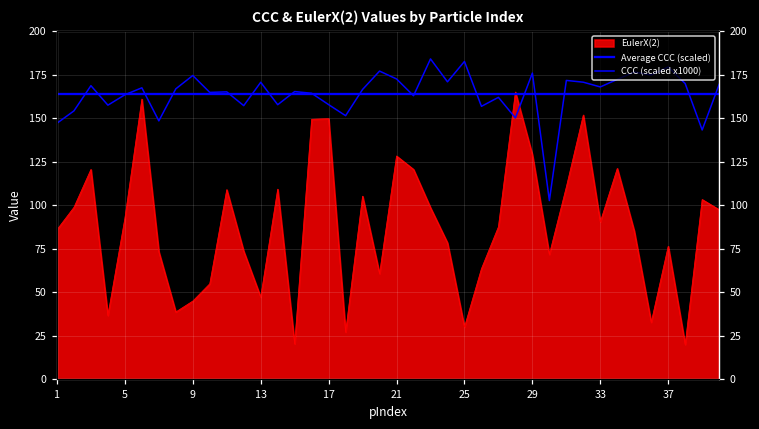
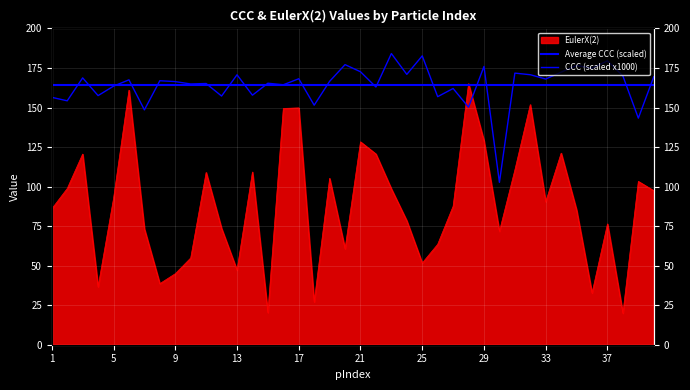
  {
    "EulerX(2)": {
      "1": 86,
      "5": 92,
      "9": 45,
      "13": 47,
      "17": 150,
      "21": 128,
-     "25": 30,
+     "25": 52,
      "29": 129,
      "33": 90,
      "37": 76
    },
    "CCC (scaled x1000)": {
-     "1": 147,
+     "1": 156,
      "5": 164,
-     "9": 175,
+     "9": 166,
      "13": 171,
-     "17": 158,
+     "17": 168,
      "21": 173,
      "25": 183,
      "29": 176,
      "33": 168
    }
  }
